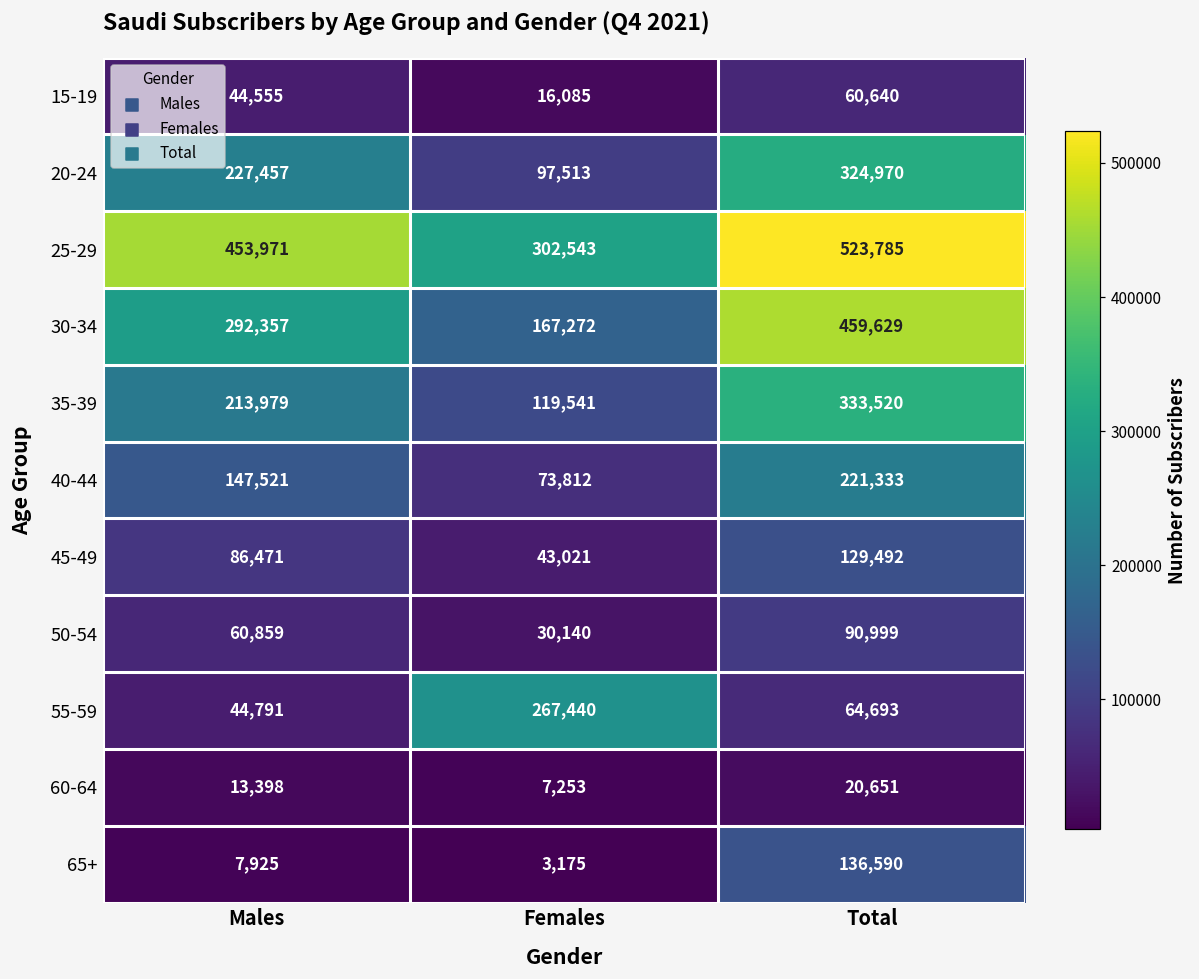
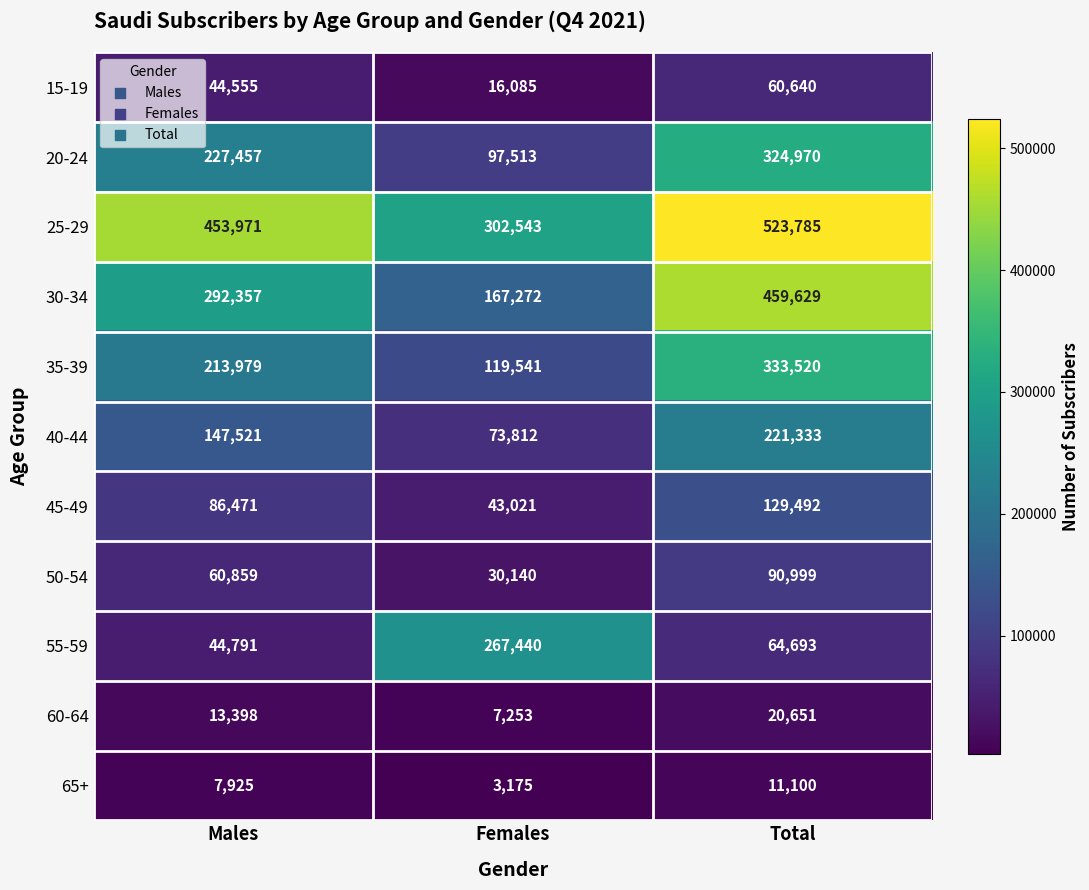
  {
    "15-19": {
      "Males": "44,555",
      "Females": "16,085",
      "Total": "60,640"
    },
    "20-24": {
      "Males": "227,457",
      "Females": "97,513",
      "Total": "324,970"
    },
    "25-29": {
      "Males": "453,971",
      "Females": "302,543",
      "Total": "523,785"
    },
    "30-34": {
      "Males": "292,357",
      "Females": "167,272",
      "Total": "459,629"
    },
    "35-39": {
      "Males": "213,979",
      "Females": "119,541",
      "Total": "333,520"
    },
    "40-44": {
      "Males": "147,521",
      "Females": "73,812",
      "Total": "221,333"
    },
    "45-49": {
      "Males": "86,471",
      "Females": "43,021",
      "Total": "129,492"
    },
    "50-54": {
      "Males": "60,859",
      "Females": "30,140",
      "Total": "90,999"
    },
    "55-59": {
      "Males": "44,791",
      "Females": "267,440",
      "Total": "64,693"
    },
    "60-64": {
      "Males": "13,398",
      "Females": "7,253",
      "Total": "20,651"
    },
    "65+": {
      "Males": "7,925",
      "Females": "3,175",
-     "Total": "136,590"
+     "Total": "11,100"
    }
  }
